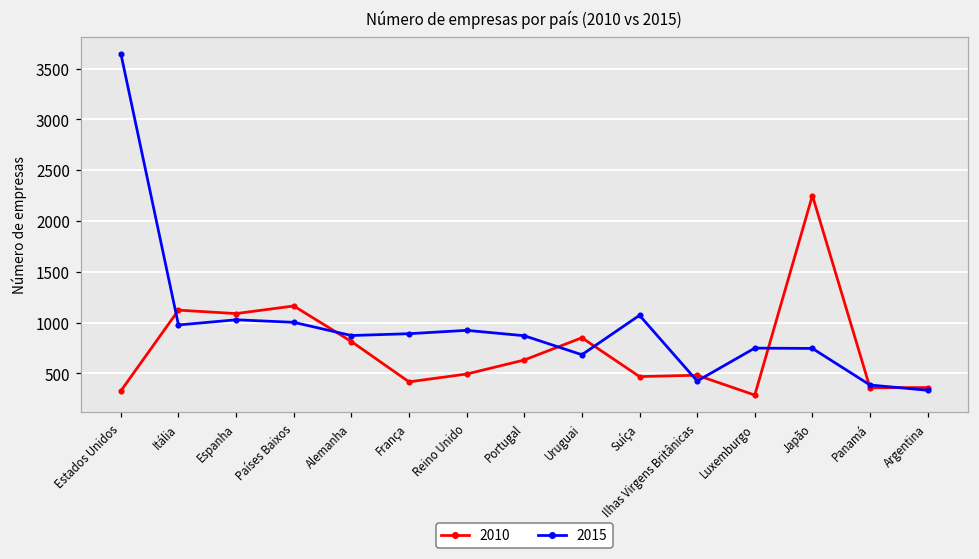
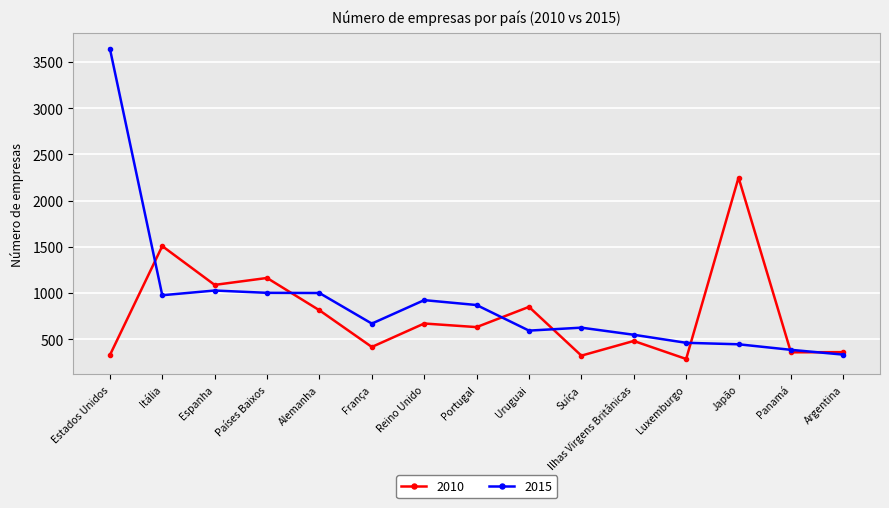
  {
    "2010": {
      "Estados Unidos": 300,
-     "Itália": 1100,
+     "Itália": 1500,
      "Espanha": 1100,
      "Países Baixos": 1200,
      "Alemanha": 800,
      "França": 400,
-     "Reino Unido": 500,
+     "Reino Unido": 700,
      "Portugal": 600,
      "Uruguai": 900,
-     "Suíça": 500,
+     "Suíça": 300,
      "Ilhas Virgens Britânicas": 500,
      "Luxemburgo": 300,
      "Japão": 2300
    },
    "2015": {
      "Estados Unidos": 3600,
      "Itália": 1000,
      "Espanha": 1000,
      "Países Baixos": 1000,
-     "Alemanha": 900,
-     "França": 900,
+     "Alemanha": 1000,
+     "França": 700,
      "Reino Unido": 900,
      "Portugal": 900,
-     "Uruguai": 700,
-     "Suíça": 1100,
-     "Ilhas Virgens Britânicas": 400,
-     "Luxemburgo": 700,
-     "Japão": 700
+     "Uruguai": 600,
+     "Suíça": 600,
+     "Ilhas Virgens Britânicas": 500,
+     "Luxemburgo": 500,
+     "Japão": 400
    }
  }
